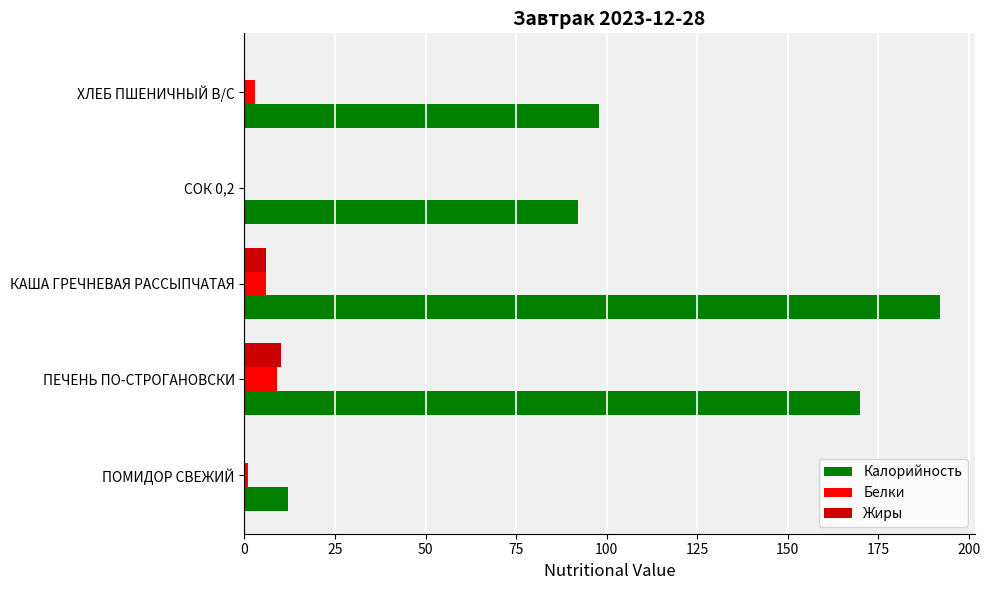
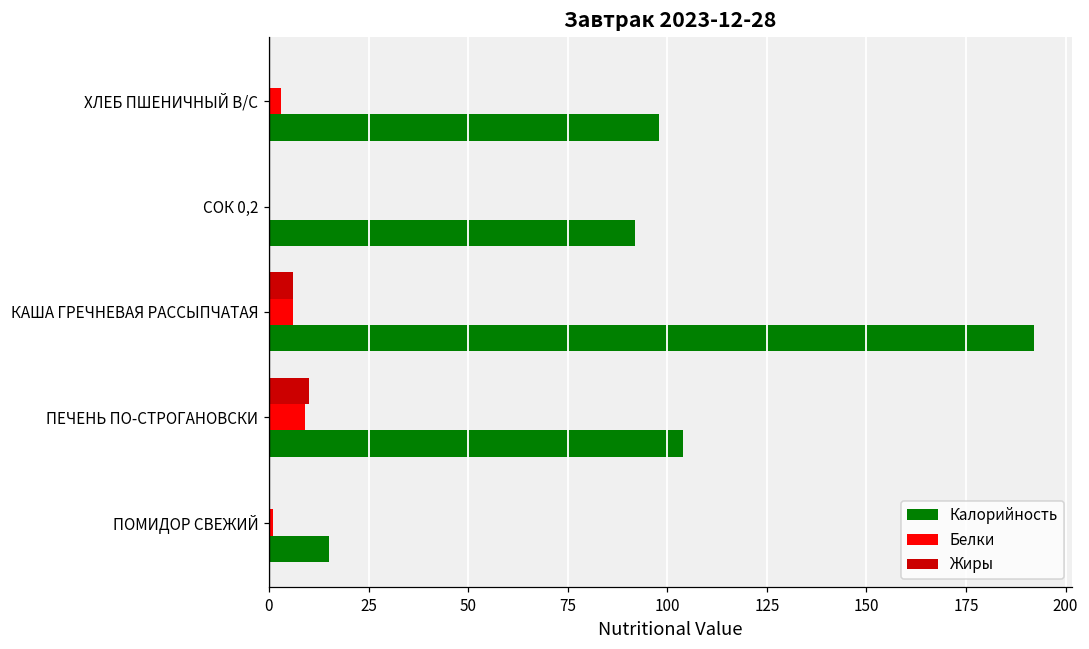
  {
    "Калорийность": {
      "ХЛЕБ ПШЕНИЧНЫЙ В/С": 98,
      "СОК 0,2": 92,
      "КАША ГРЕЧНЕВАЯ РАССЫПЧАТАЯ": 192,
-     "ПЕЧЕНЬ ПО-СТРОГАНОВСКИ": 170,
-     "ПОМИДОР СВЕЖИЙ": 12
+     "ПЕЧЕНЬ ПО-СТРОГАНОВСКИ": 104,
+     "ПОМИДОР СВЕЖИЙ": 15
    }
  }
